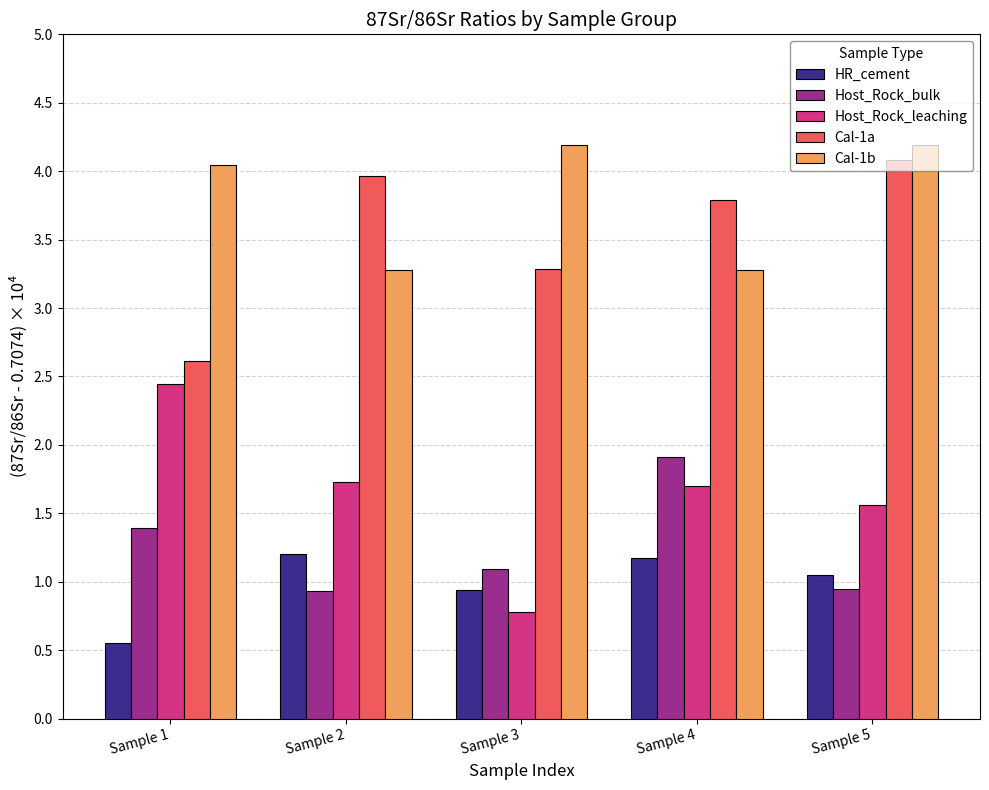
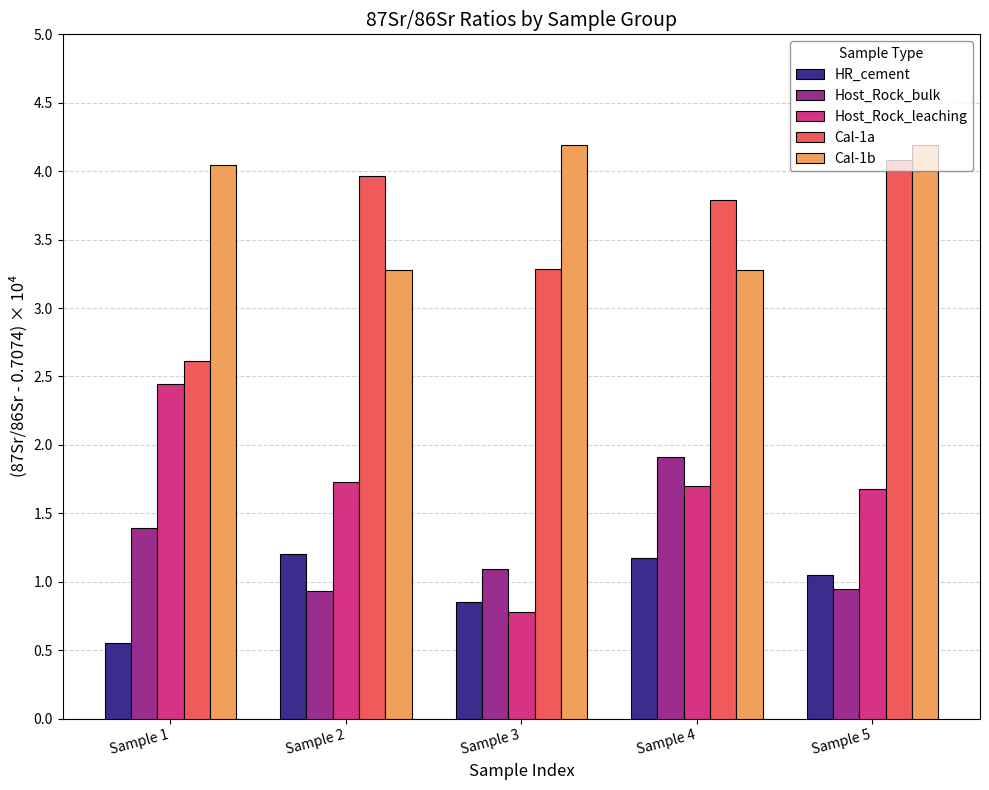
  {
    "HR_cement": {
      "Sample 1": 0.56,
      "Sample 2": 1.21,
-     "Sample 3": 0.94,
+     "Sample 3": 0.85,
      "Sample 4": 1.17,
      "Sample 5": 1.05
    },
    "Host_Rock_bulk": {
      "Sample 1": 1.39,
      "Sample 2": 0.94,
      "Sample 3": 1.09,
      "Sample 4": 1.91,
      "Sample 5": 0.95
    },
    "Host_Rock_leaching": {
      "Sample 1": 2.45,
      "Sample 2": 1.73,
      "Sample 3": 0.78,
      "Sample 4": 1.70,
-     "Sample 5": 1.56
+     "Sample 5": 1.68
    },
    "Cal-1a": {
      "Sample 1": 2.61,
      "Sample 2": 3.97,
      "Sample 3": 3.29,
      "Sample 4": 3.79
    },
    "Cal-1b": {
      "Sample 1": 4.04,
      "Sample 2": 3.28,
      "Sample 3": 4.19,
      "Sample 4": 3.28
    }
  }
